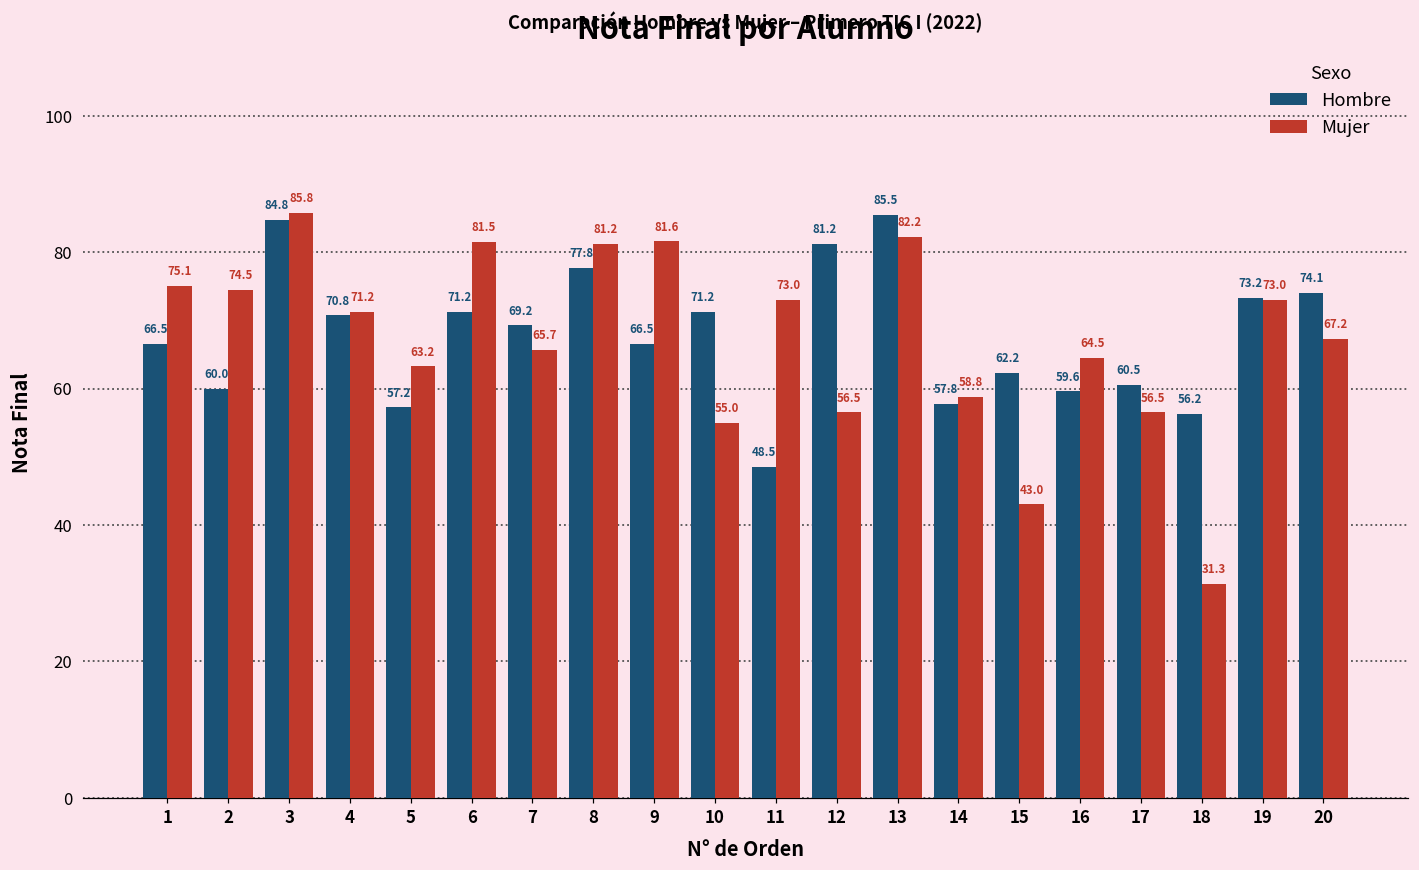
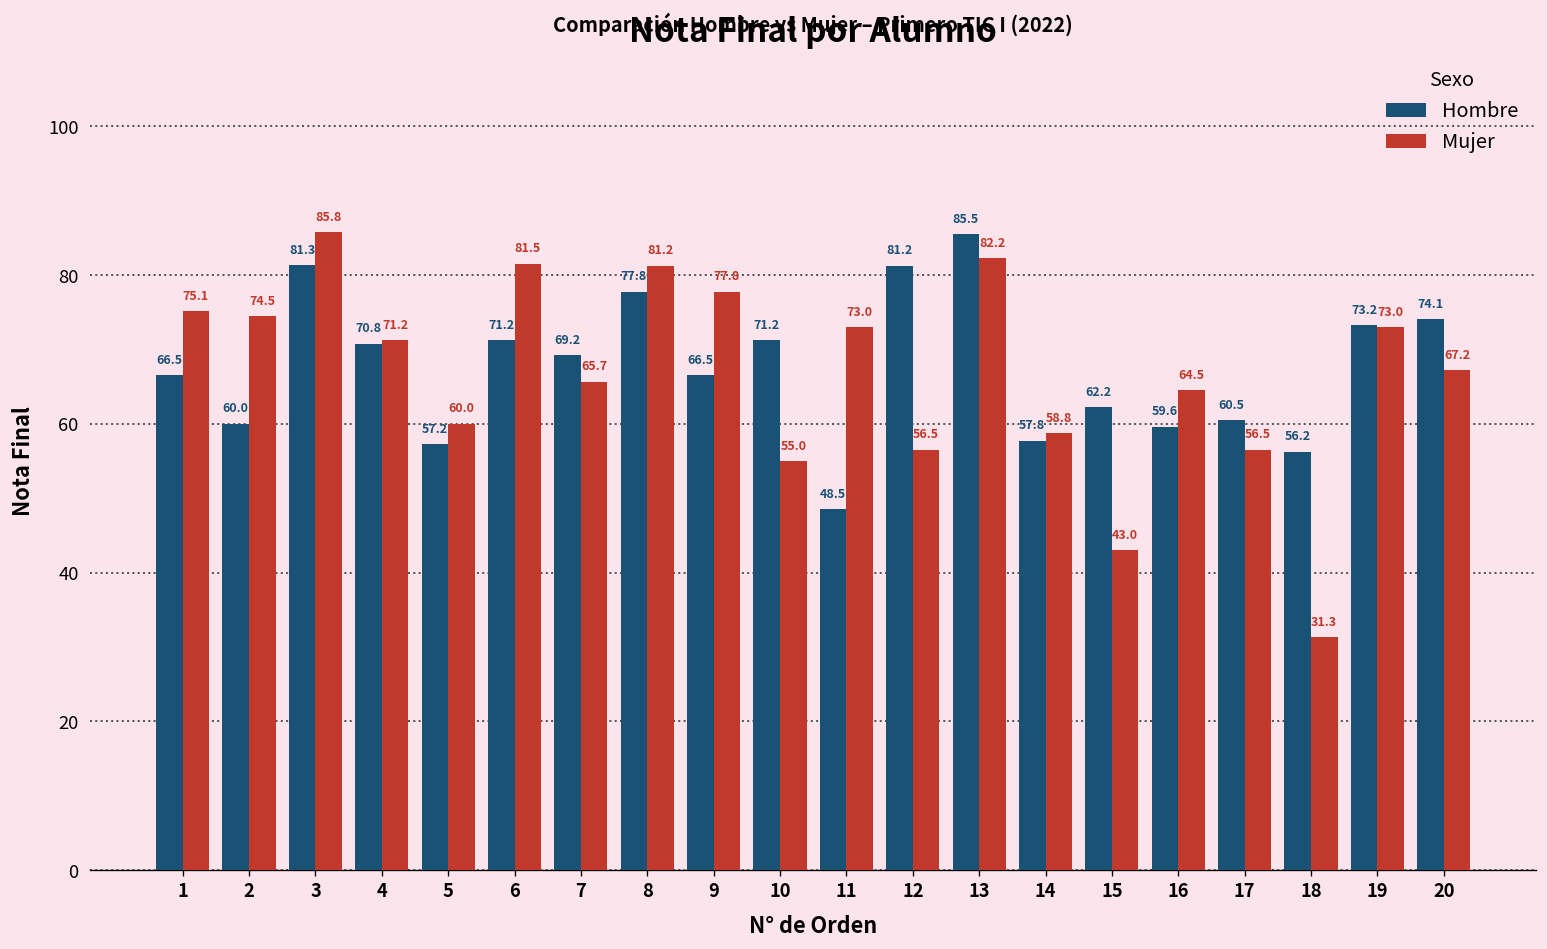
  {
    "Hombre": {
      "1": 66.5,
      "2": 60.0,
-     "3": 84.8,
+     "3": 81.3,
      "4": 70.8,
      "5": 57.2,
      "6": 71.2,
      "7": 69.2,
      "8": 77.8,
      "9": 66.5,
      "10": 71.2,
      "11": 48.5,
      "12": 81.2,
      "13": 85.5,
      "14": 57.8,
      "15": 62.2,
      "16": 59.6,
      "17": 60.5,
      "18": 56.2,
      "19": 73.2,
      "20": 74.1
    },
    "Mujer": {
      "1": 75.1,
      "2": 74.5,
      "3": 85.8,
      "4": 71.2,
-     "5": 63.2,
+     "5": 60.0,
      "6": 81.5,
      "7": 65.7,
      "8": 81.2,
-     "9": 81.6,
+     "9": 77.8,
      "10": 55.0,
      "11": 73.0,
      "12": 56.5,
      "13": 82.2,
      "14": 58.8,
      "15": 43.0,
      "16": 64.5,
      "17": 56.5,
      "18": 31.3,
      "19": 73.0,
      "20": 67.2
    }
  }
